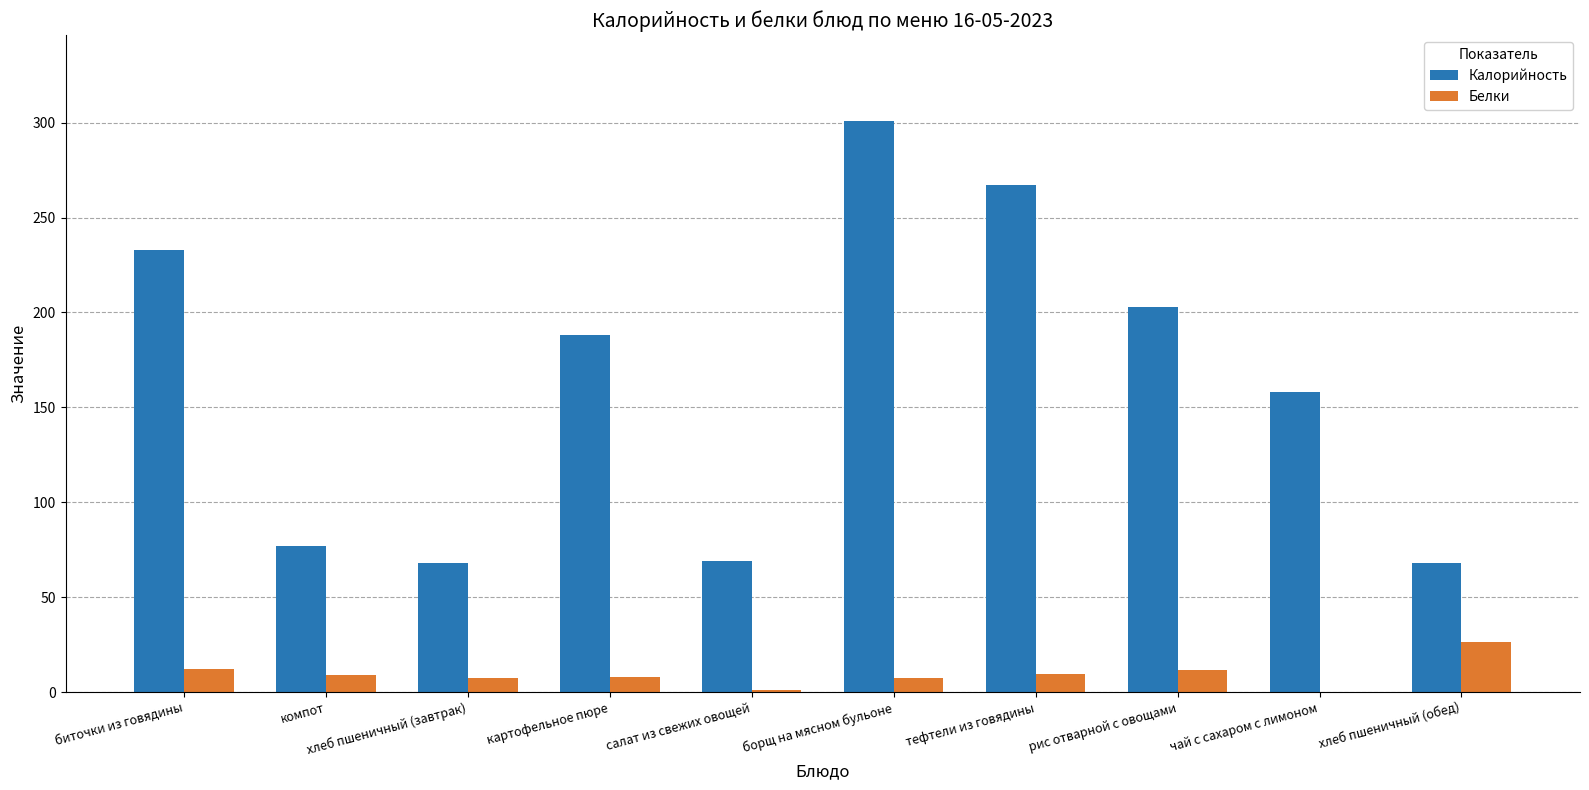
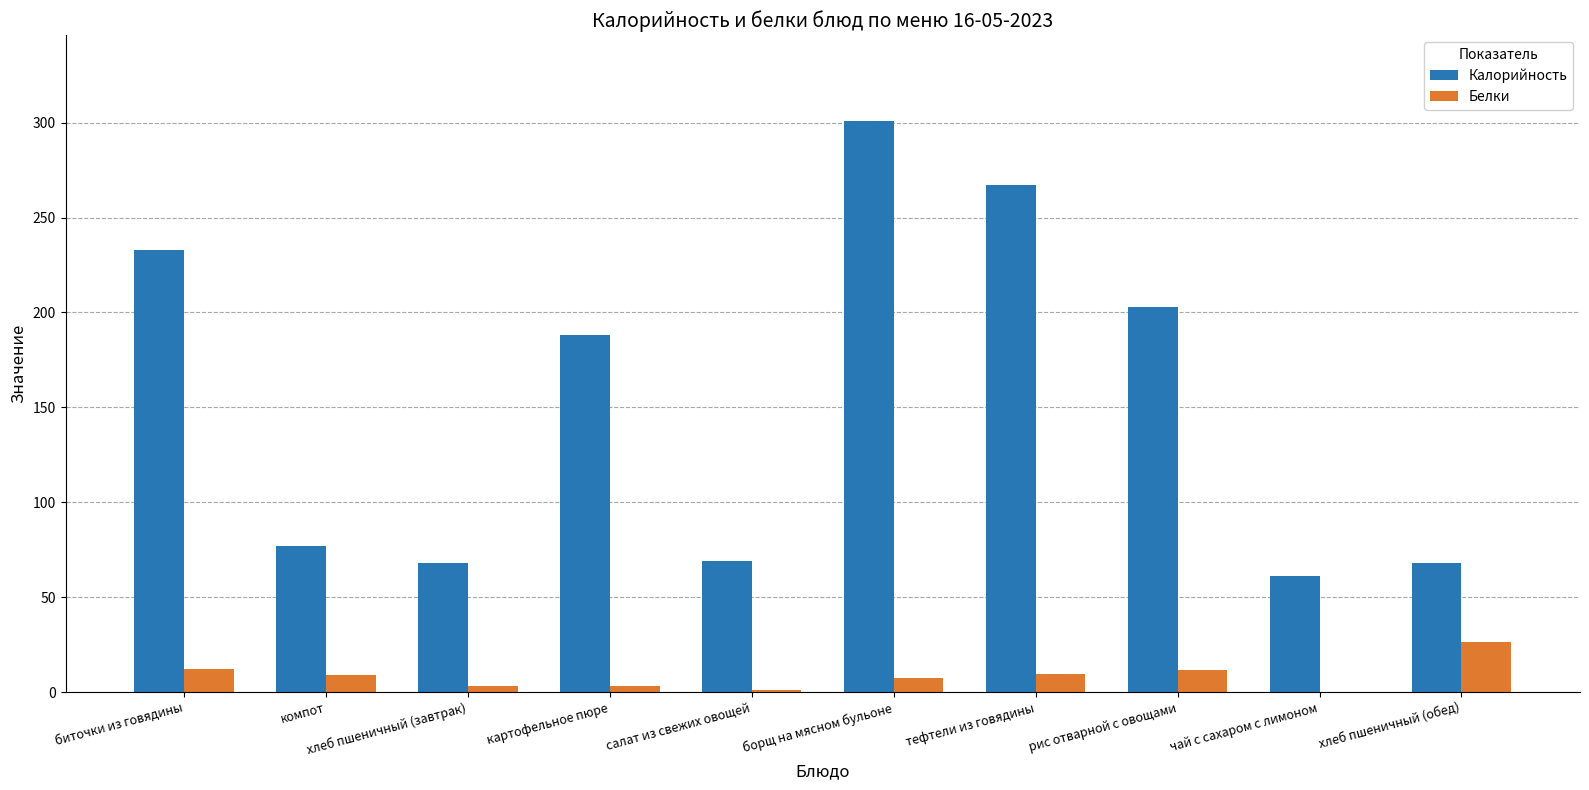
  {
    "Калорийность": {
      "биточки из говядины": 233,
      "компот": 77,
      "хлеб пшеничный (завтрак)": 68,
      "картофельное пюре": 188,
      "салат из свежих овощей": 69,
      "борщ на мясном бульоне": 301,
      "тефтели из говядины": 267,
      "рис отварной с овощами": 203,
-     "чай с сахаром с лимоном": 158,
+     "чай с сахаром с лимоном": 61,
      "хлеб пшеничный (обед)": 68
    },
    "Белки": {
      "биточки из говядины": 12,
      "компот": 9,
-     "хлеб пшеничный (завтрак)": 8,
-     "картофельное пюре": 8,
+     "хлеб пшеничный (завтрак)": 3,
+     "картофельное пюре": 3,
      "борщ на мясном бульоне": 7,
      "тефтели из говядины": 10,
      "рис отварной с овощами": 12,
      "хлеб пшеничный (обед)": 26
    }
  }
